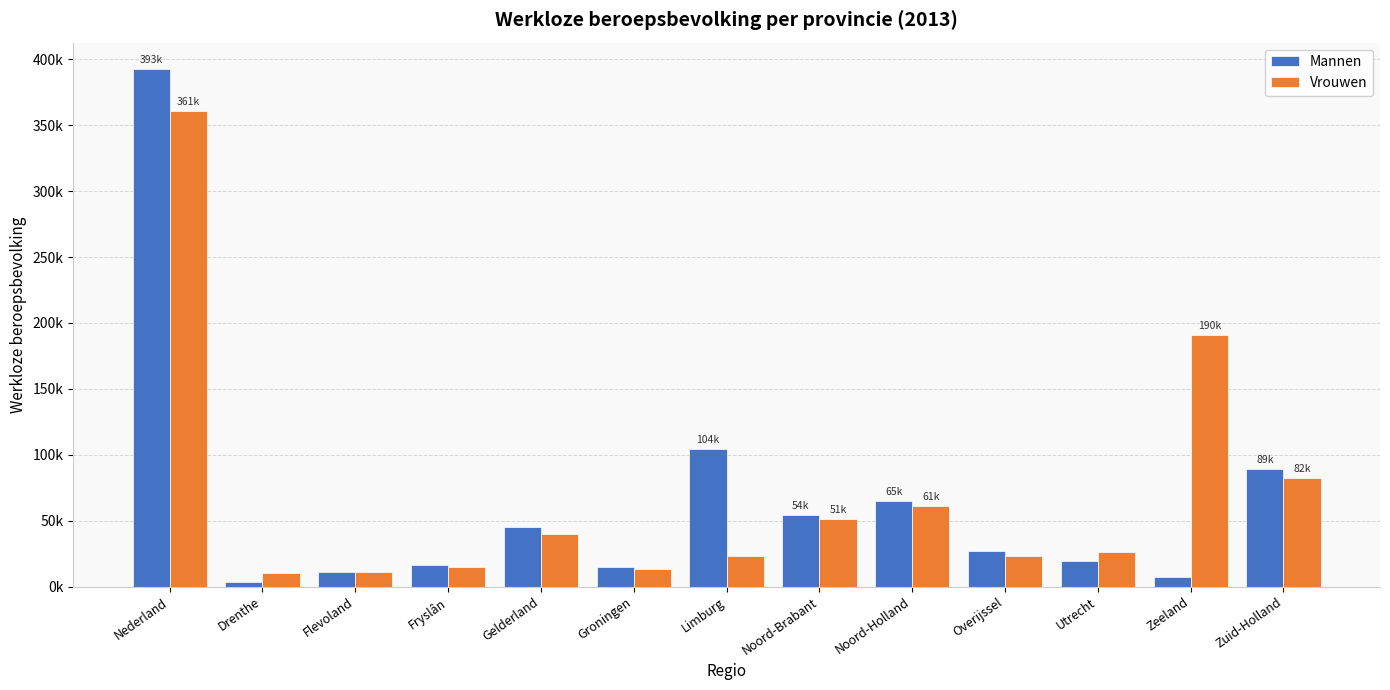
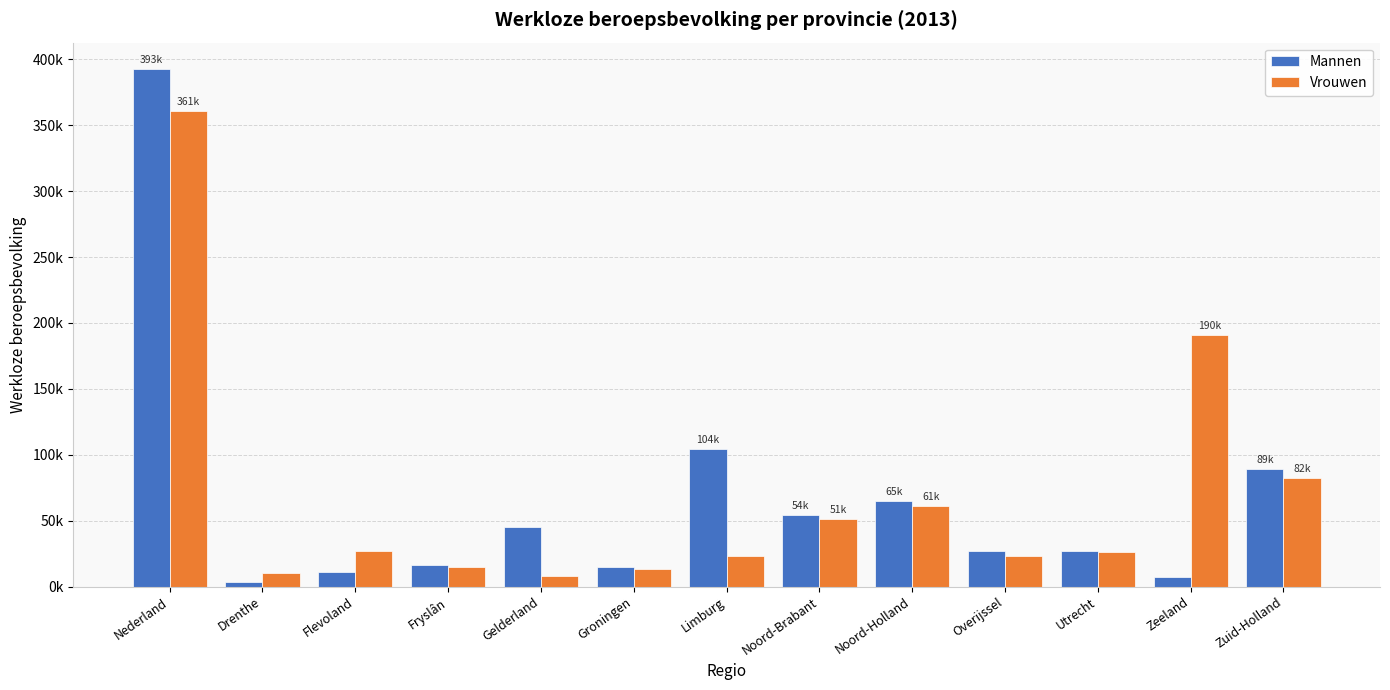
  {
    "Mannen": {
      "Drenthe": 4000,
      "Flevoland": 11000,
      "Fryslân": 16000,
      "Gelderland": 45000,
      "Groningen": 15000,
      "Overijssel": 27000,
-     "Utrecht": 20000,
+     "Utrecht": 27000,
      "Zeeland": 7000
    },
    "Vrouwen": {
      "Drenthe": 10000,
-     "Flevoland": 11000,
+     "Flevoland": 27000,
      "Fryslân": 15000,
-     "Gelderland": 40000,
+     "Gelderland": 8000,
      "Groningen": 13000,
      "Limburg": 23000,
      "Overijssel": 23000,
      "Utrecht": 26000
    }
  }
